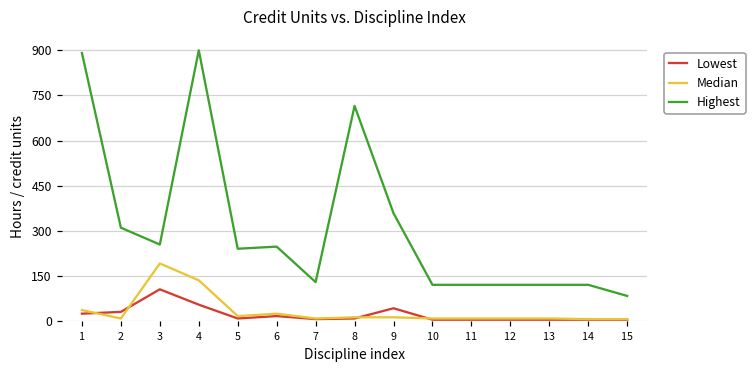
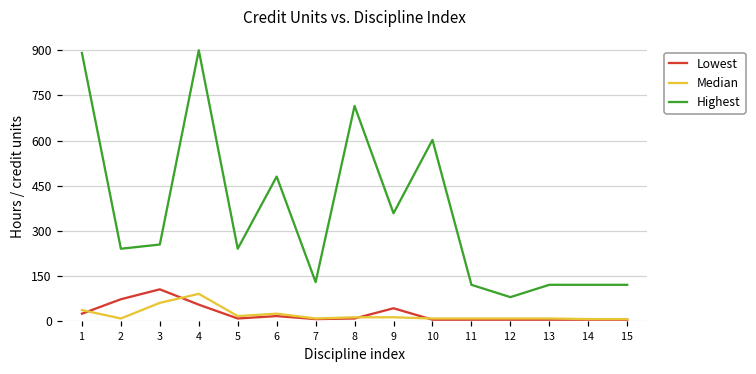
  {
    "Lowest": {
      "1": 20,
-     "2": 30,
+     "2": 70,
      "3": 110,
      "4": 50,
      "9": 40
    },
    "Median": {
      "1": 40,
      "2": 10,
-     "3": 190,
-     "4": 140,
+     "3": 60,
+     "4": 90,
      "9": 10
    },
    "Highest": {
      "1": 890,
-     "2": 310,
+     "2": 240,
      "3": 250,
      "4": 900,
      "5": 240,
-     "6": 250,
+     "6": 480,
      "7": 130,
      "8": 720,
      "9": 360,
-     "10": 120,
+     "10": 600,
      "11": 120,
-     "12": 120,
+     "12": 80,
      "13": 120,
      "14": 120,
-     "15": 80
+     "15": 120
    }
  }
